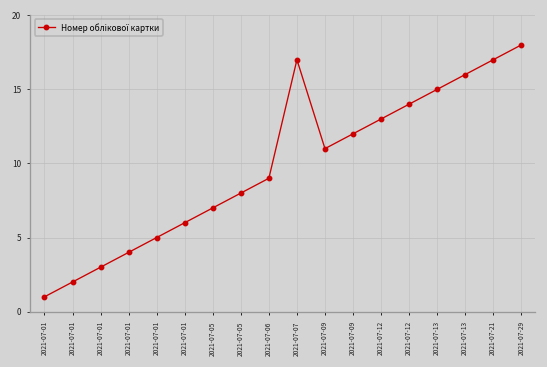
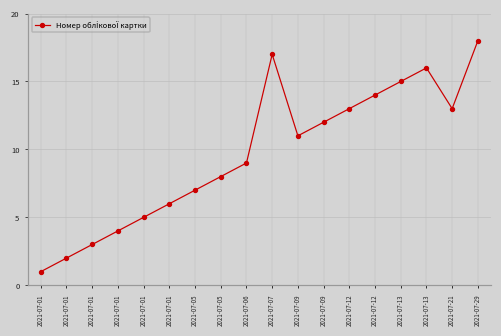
  {
    "2021-07-06": 9,
    "2021-07-07": 17,
-   "2021-07-21": 17,
+   "2021-07-21": 13,
    "2021-07-29": 18
  }
